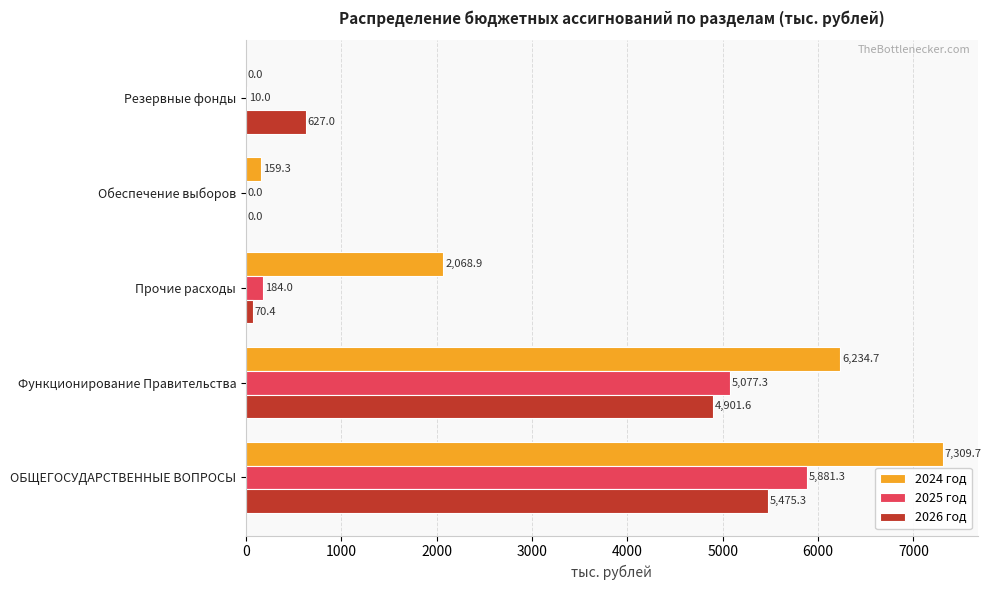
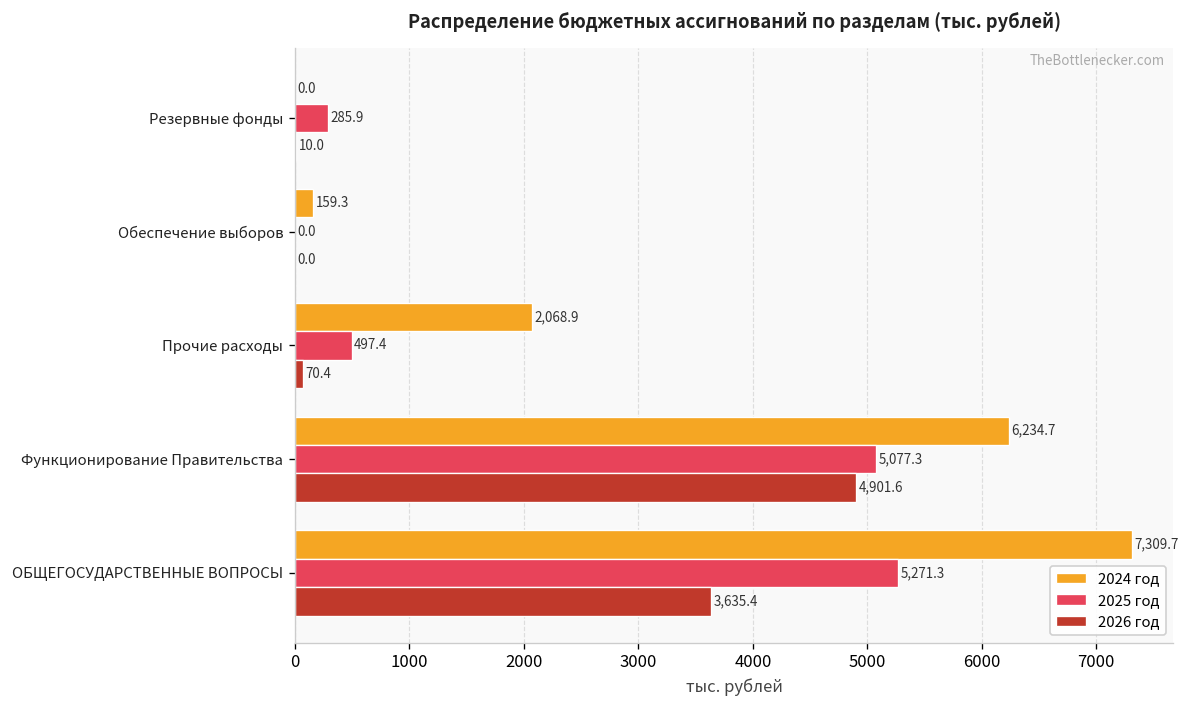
  {
    "2024 год": {
      "Резервные фонды": "0.0",
      "Обеспечение выборов": "159.3",
      "Прочие расходы": "2,068.9",
      "Функционирование Правительства": "6,234.7",
      "ОБЩЕГОСУДАРСТВЕННЫЕ ВОПРОСЫ": "7,309.7"
    },
    "2025 год": {
-     "Резервные фонды": "10.0",
+     "Резервные фонды": "285.9",
      "Обеспечение выборов": "0.0",
-     "Прочие расходы": "184.0",
+     "Прочие расходы": "497.4",
      "Функционирование Правительства": "5,077.3",
-     "ОБЩЕГОСУДАРСТВЕННЫЕ ВОПРОСЫ": "5,881.3"
+     "ОБЩЕГОСУДАРСТВЕННЫЕ ВОПРОСЫ": "5,271.3"
    },
    "2026 год": {
-     "Резервные фонды": "627.0",
+     "Резервные фонды": "10.0",
      "Обеспечение выборов": "0.0",
      "Прочие расходы": "70.4",
      "Функционирование Правительства": "4,901.6",
-     "ОБЩЕГОСУДАРСТВЕННЫЕ ВОПРОСЫ": "5,475.3"
+     "ОБЩЕГОСУДАРСТВЕННЫЕ ВОПРОСЫ": "3,635.4"
    }
  }
